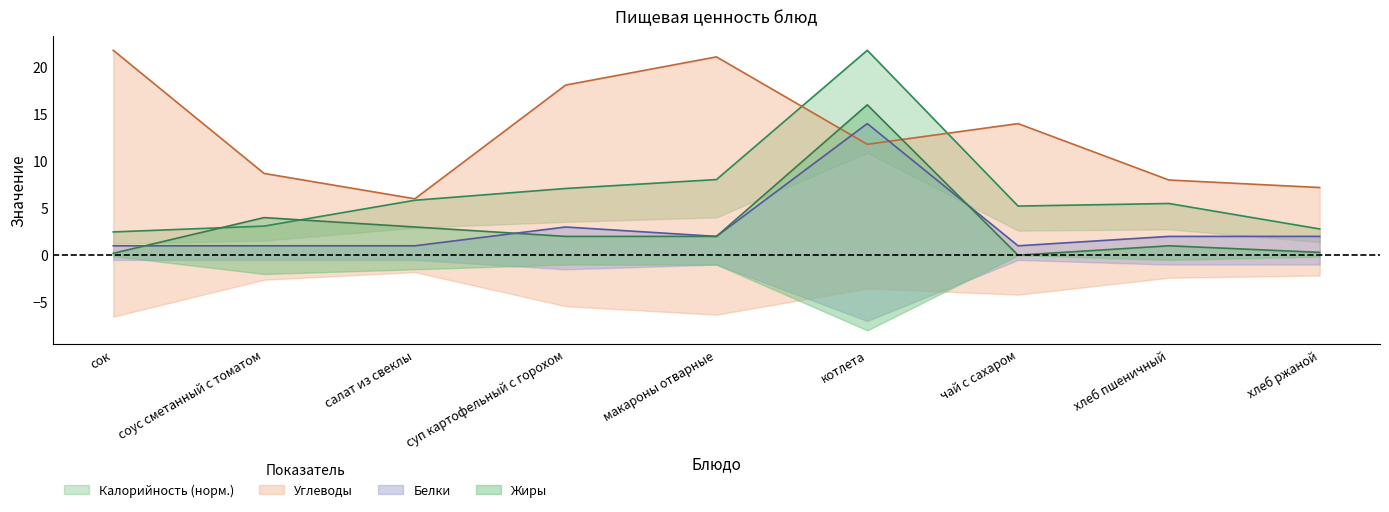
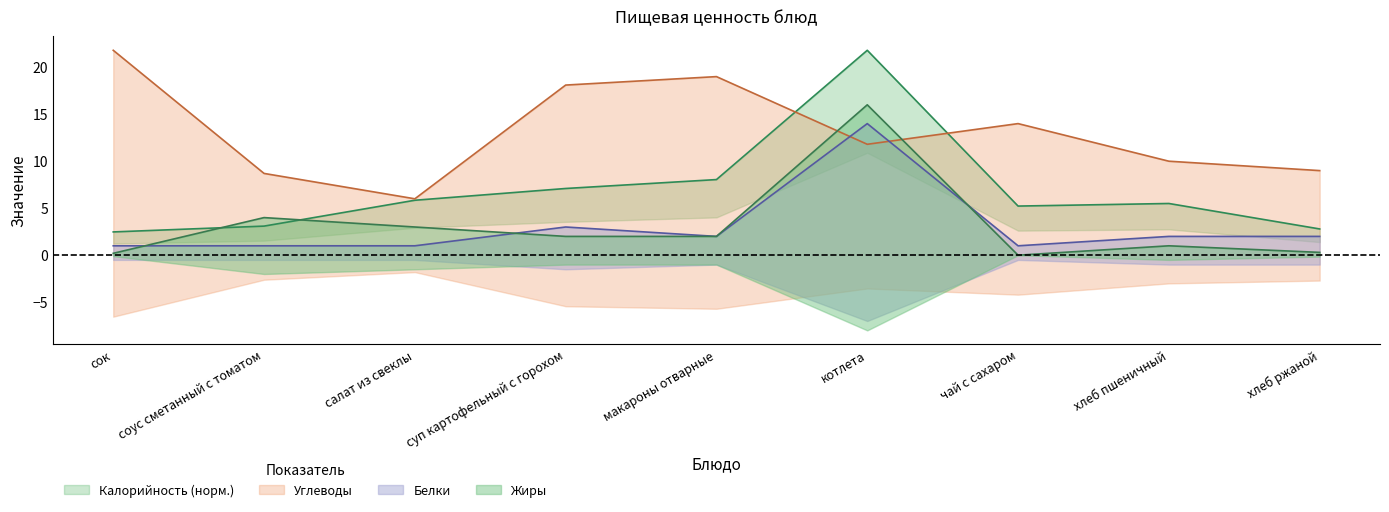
  {
    "Углеводы": {
      "сок": 22,
      "соус сметанный с томатом": 9,
      "суп картофельный с горохом": 18,
-     "макароны отварные": 21,
+     "макароны отварные": 19,
      "котлета": 12,
      "чай с сахаром": 14,
-     "хлеб пшеничный": 8,
-     "хлеб ржаной": 7
+     "хлеб пшеничный": 10,
+     "хлеб ржаной": 9
    }
  }
